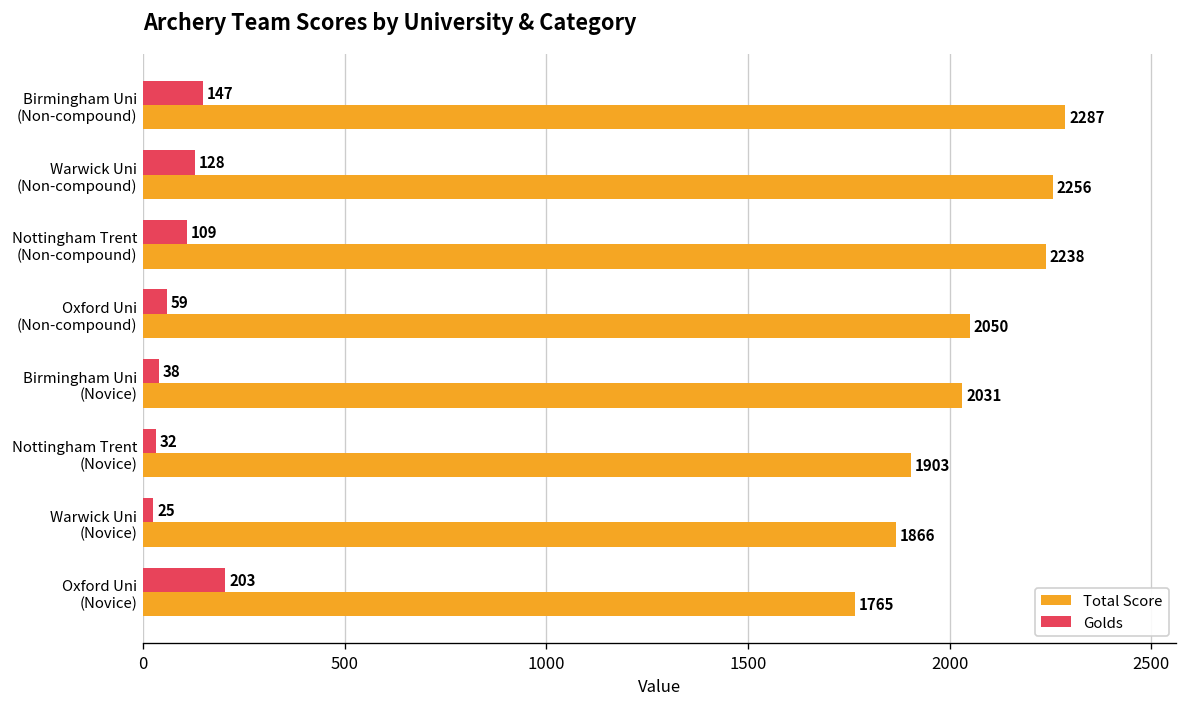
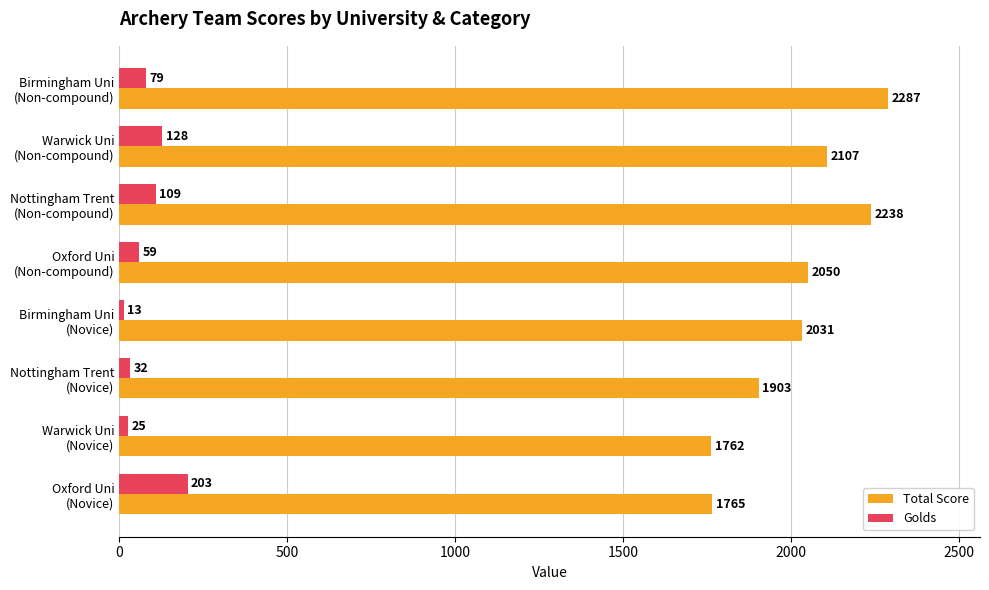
  {
    "Total Score": {
      "Birmingham Uni (Non-compound)": 2287,
-     "Warwick Uni (Non-compound)": 2256,
+     "Warwick Uni (Non-compound)": 2107,
      "Nottingham Trent (Non-compound)": 2238,
      "Oxford Uni (Non-compound)": 2050,
      "Birmingham Uni (Novice)": 2031,
      "Nottingham Trent (Novice)": 1903,
-     "Warwick Uni (Novice)": 1866,
+     "Warwick Uni (Novice)": 1762,
      "Oxford Uni (Novice)": 1765
    },
    "Golds": {
-     "Birmingham Uni (Non-compound)": 147,
+     "Birmingham Uni (Non-compound)": 79,
      "Warwick Uni (Non-compound)": 128,
      "Nottingham Trent (Non-compound)": 109,
      "Oxford Uni (Non-compound)": 59,
-     "Birmingham Uni (Novice)": 38,
+     "Birmingham Uni (Novice)": 13,
      "Nottingham Trent (Novice)": 32,
      "Warwick Uni (Novice)": 25,
      "Oxford Uni (Novice)": 203
    }
  }
